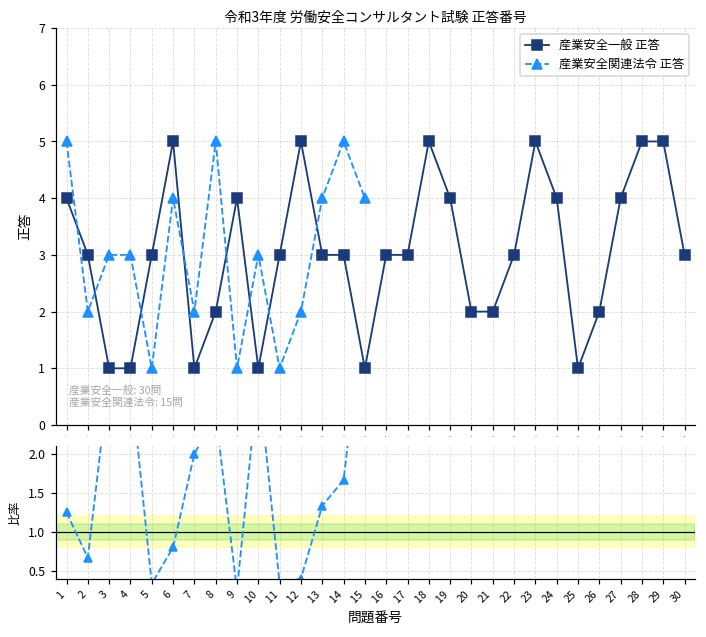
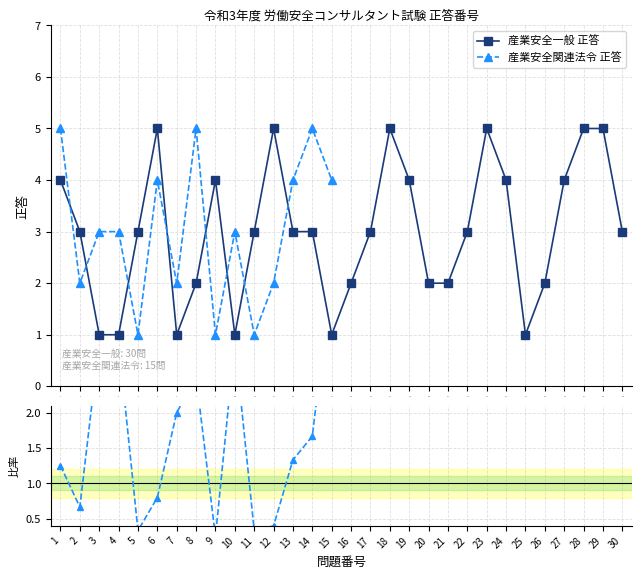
  {
    "令和3年度 労働安全コンサルタント試験 正答番号": {
      "産業安全一般 正答": {
        "1": 4,
        "2": 3,
        "5": 3,
        "6": 5,
        "7": 1,
        "8": 2,
        "9": 4,
        "10": 1,
        "11": 3,
        "12": 5,
        "13": 3,
        "14": 3,
        "15": 1,
-       "16": 3,
+       "16": 2,
        "17": 3,
        "18": 5,
        "19": 4,
        "20": 2,
        "21": 2,
        "22": 3,
        "23": 5,
        "24": 4,
        "25": 1,
        "26": 2,
        "27": 4,
        "28": 5,
        "29": 5,
        "30": 3
      },
      "産業安全関連法令 正答": {
        "1": 5,
        "2": 2,
        "3": 3,
        "4": 3,
        "6": 4,
        "7": 2,
        "8": 5,
        "9": 1,
        "10": 3,
        "11": 1,
        "12": 2,
        "13": 4,
        "14": 5,
        "15": 4
      }
    }
  }
